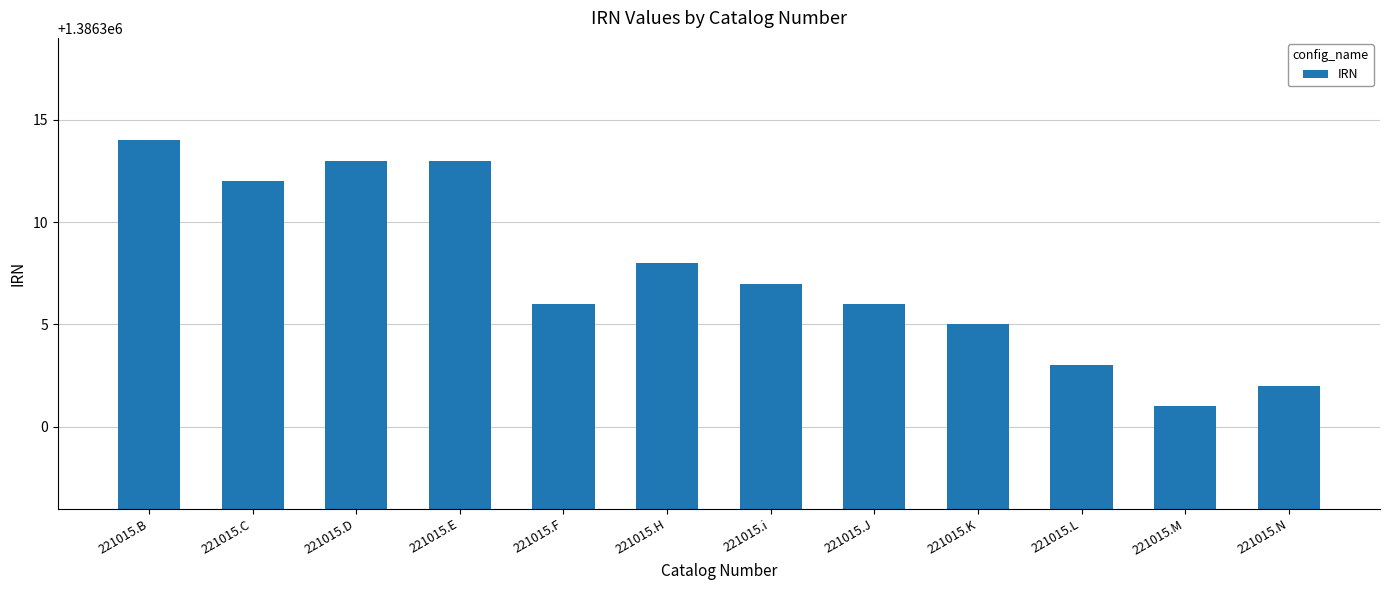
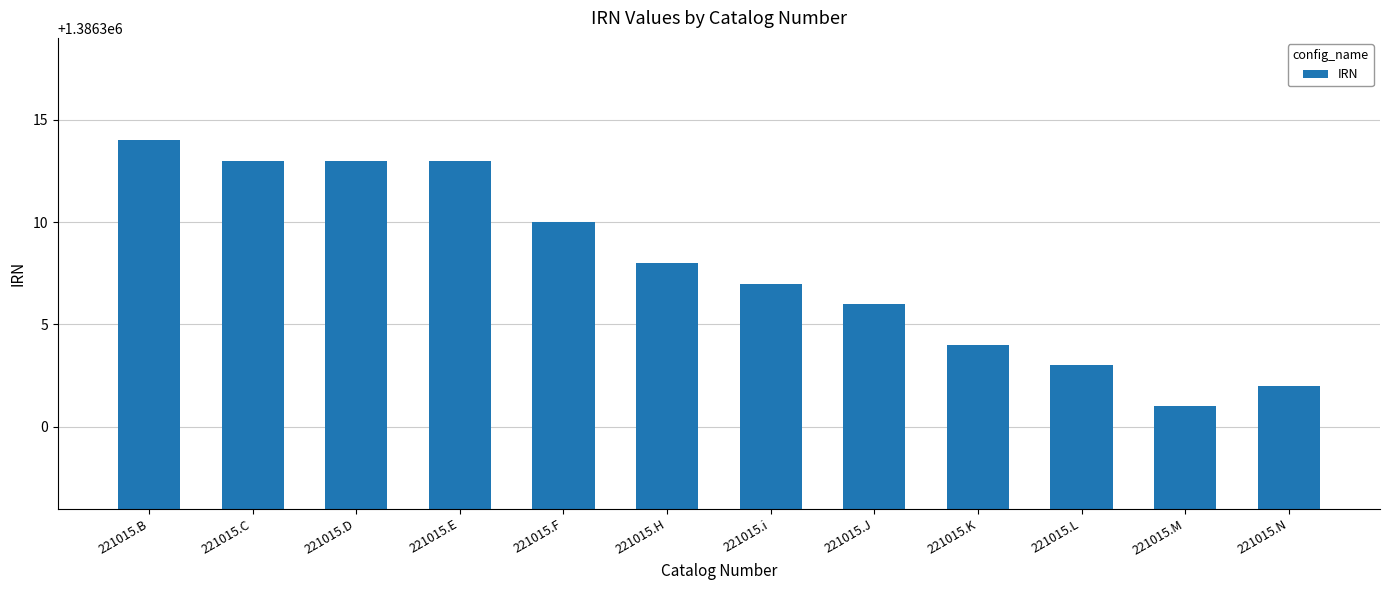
  {
    "221015.B": 1386314,
-   "221015.C": 1386312,
+   "221015.C": 1386313,
    "221015.D": 1386313,
    "221015.E": 1386313,
-   "221015.F": 1386306,
+   "221015.F": 1386310,
    "221015.H": 1386308,
    "221015.i": 1386307,
    "221015.J": 1386306,
-   "221015.K": 1386305,
+   "221015.K": 1386304,
    "221015.L": 1386303,
    "221015.M": 1386301,
    "221015.N": 1386302
  }
